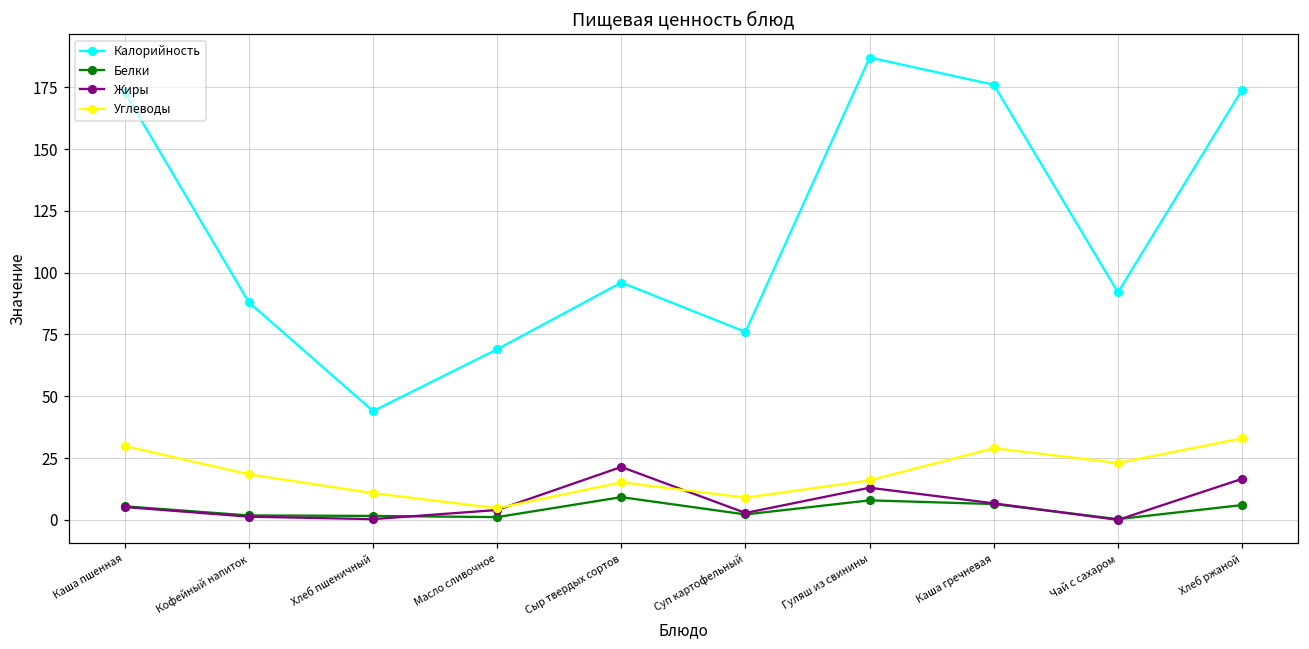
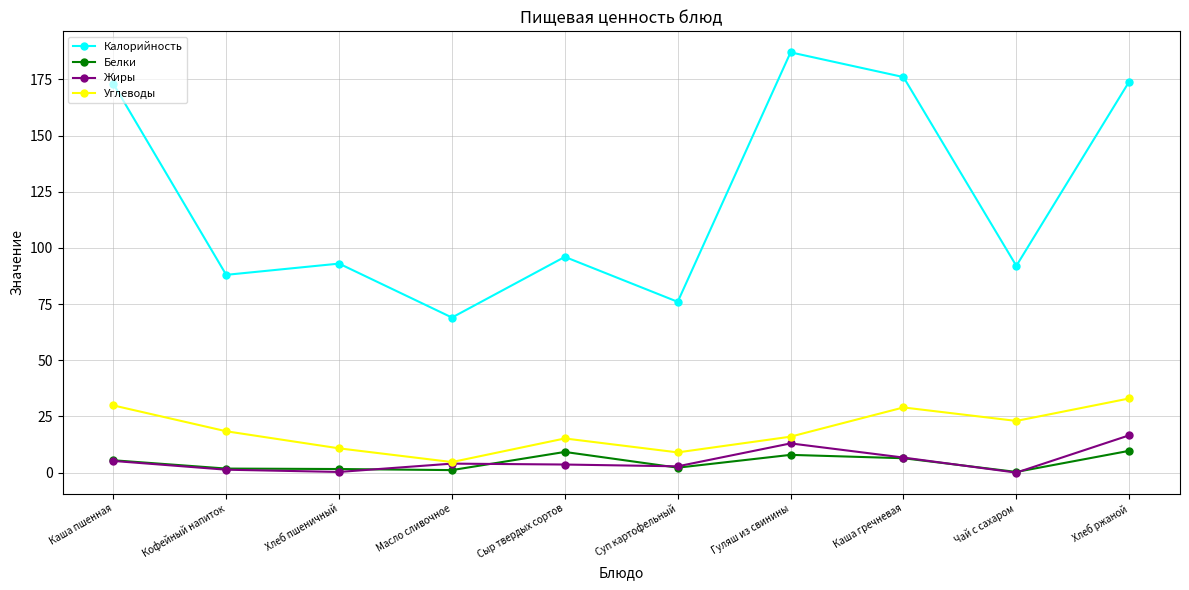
  {
    "Калорийность": {
      "Кофейный напиток": 88,
-     "Хлеб пшеничный": 44,
+     "Хлеб пшеничный": 93,
      "Масло сливочное": 69,
      "Сыр твердых сортов": 96,
      "Суп картофельный": 76,
      "Гуляш из свинины": 187,
      "Каша гречневая": 176,
      "Чай с сахаром": 92,
      "Хлеб ржаной": 174
    },
    "Белки": {
      "Хлеб пшеничный": 2,
      "Масло сливочное": 1,
      "Сыр твердых сортов": 9,
      "Гуляш из свинины": 8,
-     "Хлеб ржаной": 6
+     "Хлеб ржаной": 10
    },
    "Жиры": {
      "Хлеб пшеничный": 0,
-     "Сыр твердых сортов": 21,
+     "Сыр твердых сортов": 4,
      "Гуляш из свинины": 13,
      "Хлеб ржаной": 17
    },
    "Углеводы": {
      "Каша пшенная": 30,
      "Кофейный напиток": 18,
      "Хлеб пшеничный": 11,
      "Сыр твердых сортов": 15,
      "Суп картофельный": 9,
      "Гуляш из свинины": 16,
      "Каша гречневая": 29,
      "Чай с сахаром": 23,
      "Хлеб ржаной": 33
    }
  }
